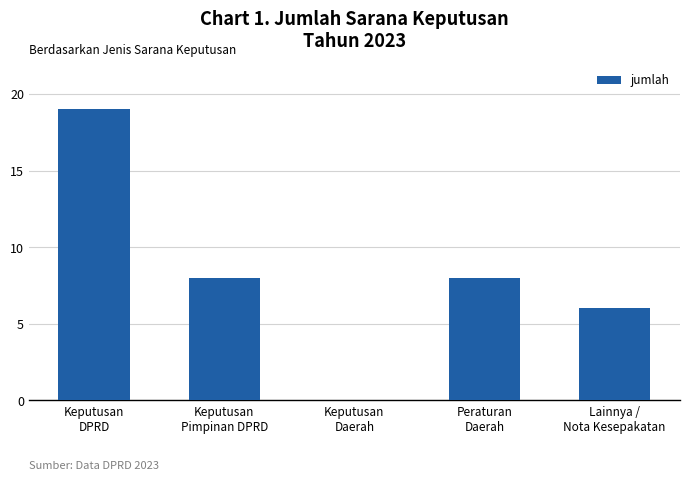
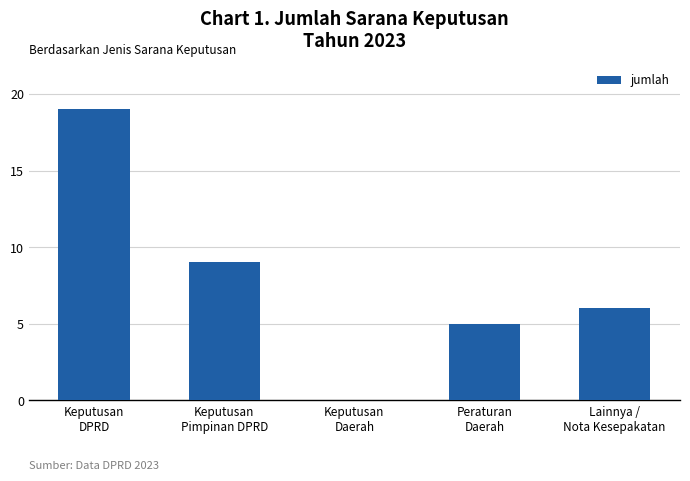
  {
    "Keputusan DPRD": 19,
-   "Keputusan Pimpinan DPRD": 8,
+   "Keputusan Pimpinan DPRD": 9,
    "Keputusan Daerah": 0,
-   "Peraturan Daerah": 8,
+   "Peraturan Daerah": 5,
    "Lainnya / Nota Kesepakatan": 6
  }
